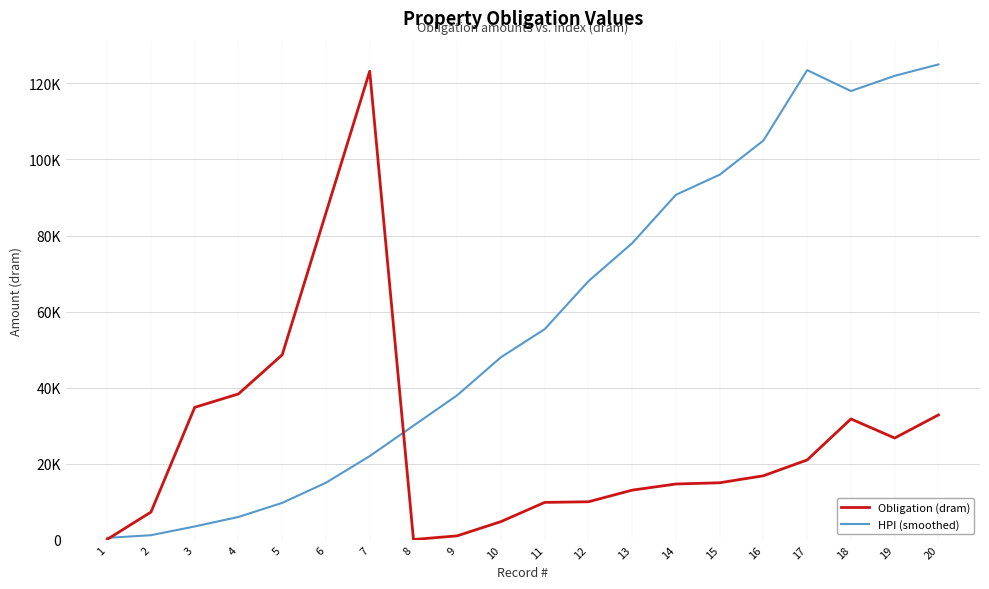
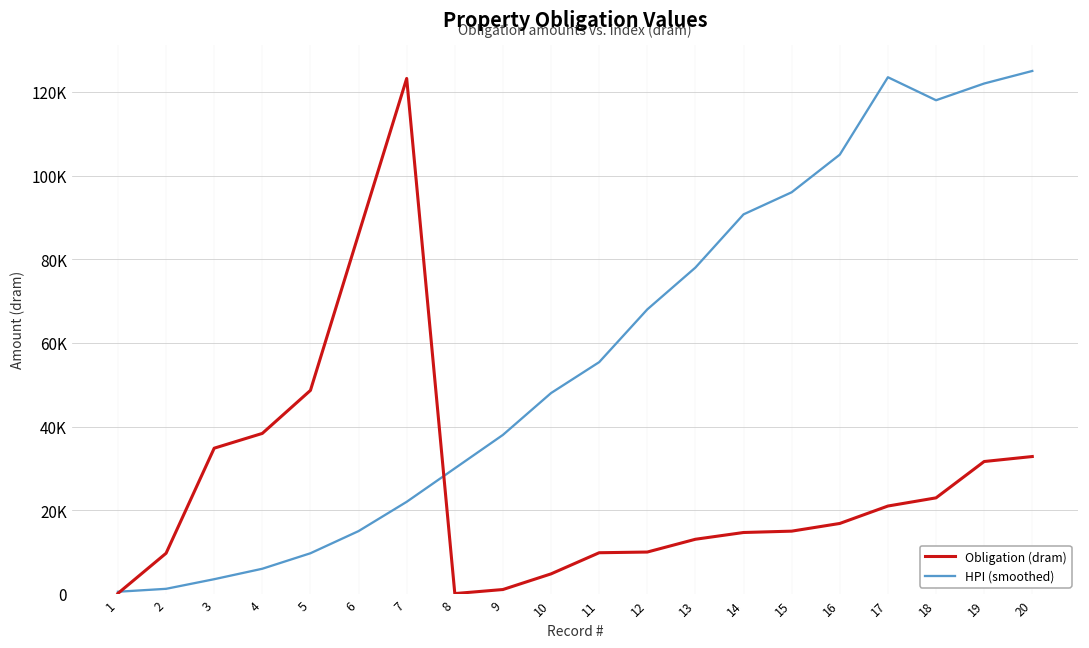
  {
    "Obligation (dram)": {
-     "2": 7000,
+     "2": 10000,
      "3": 35000,
      "4": 38000,
      "5": 49000,
      "6": 86000,
      "7": 123000,
      "8": 0,
      "9": 1000,
      "10": 5000,
      "11": 10000,
      "12": 10000,
      "13": 13000,
      "14": 15000,
      "15": 15000,
      "16": 17000,
      "17": 21000,
-     "18": 32000,
-     "19": 27000,
+     "18": 23000,
+     "19": 32000,
      "20": 33000
    },
    "HPI (smoothed)": {
      "2": 1000,
      "3": 4000,
      "4": 6000,
      "5": 10000,
      "6": 15000,
      "7": 22000,
      "8": 30000,
      "9": 38000,
      "10": 48000,
      "11": 55000,
      "12": 68000,
      "13": 78000,
      "14": 91000,
      "15": 96000,
      "16": 105000,
      "17": 124000,
      "18": 118000,
      "19": 122000,
      "20": 125000
    }
  }
